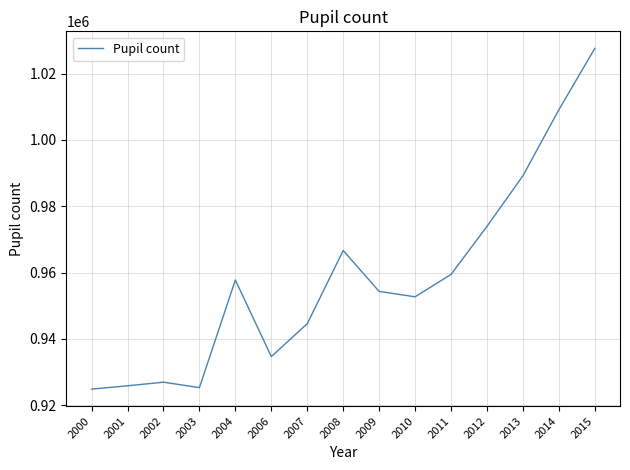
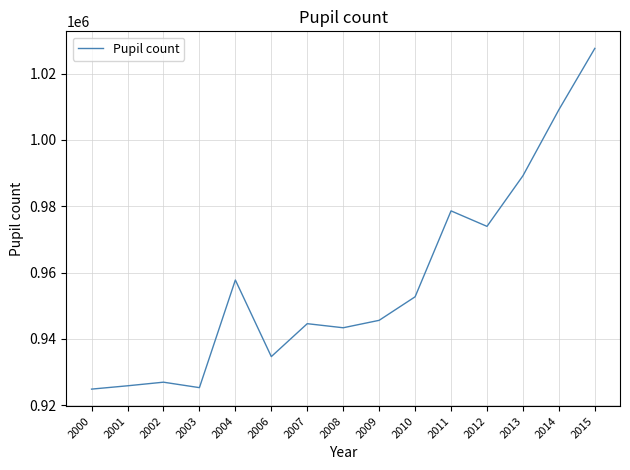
  {
    "2000": 925000,
    "2001": 926000,
    "2002": 927000,
    "2003": 925000,
    "2004": 958000,
    "2006": 935000,
    "2007": 945000,
-   "2008": 967000,
-   "2009": 954000,
+   "2008": 943000,
+   "2009": 946000,
    "2010": 953000,
-   "2011": 959000,
+   "2011": 979000,
    "2012": 974000,
    "2013": 989000,
    "2014": 1009000,
    "2015": 1028000
  }
